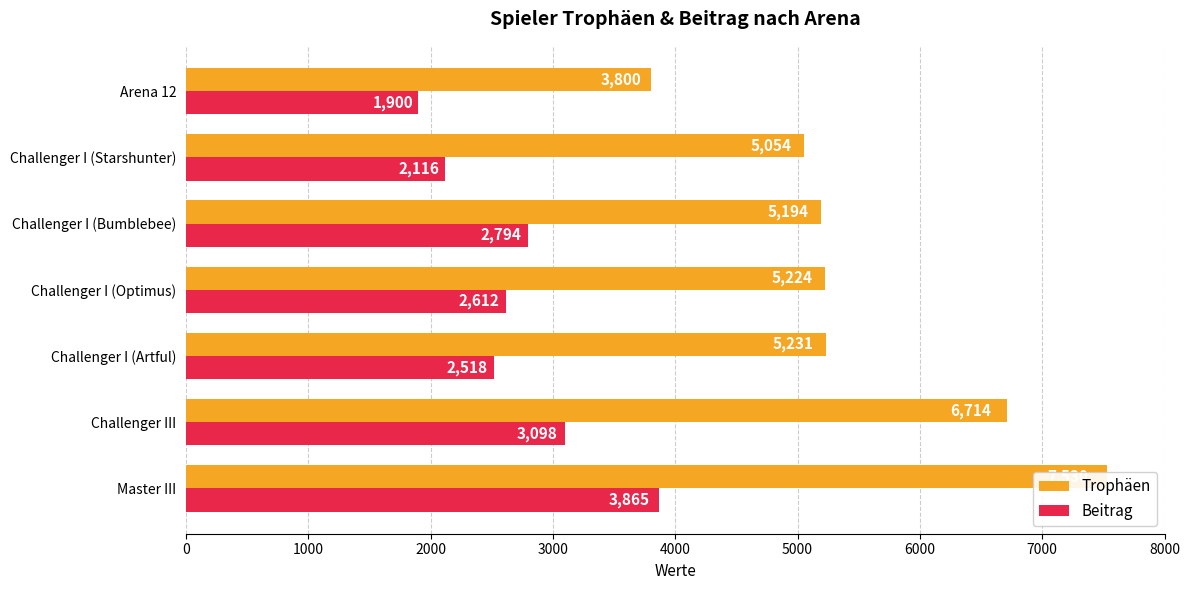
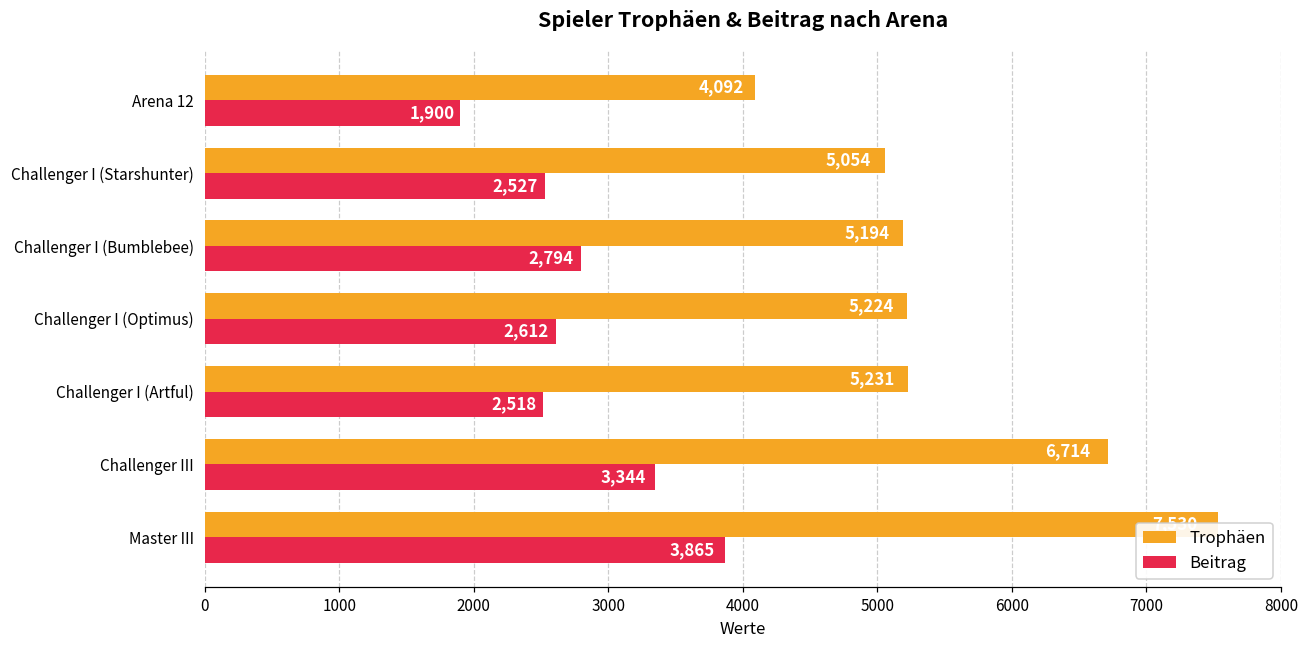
  {
    "Trophäen": {
-     "Arena 12": "3,800",
+     "Arena 12": "4,092",
      "Challenger I (Starshunter)": "5,054",
      "Challenger I (Bumblebee)": "5,194",
      "Challenger I (Optimus)": "5,224",
      "Challenger I (Artful)": "5,231",
      "Challenger III": "6,714"
    },
    "Beitrag": {
      "Arena 12": "1,900",
-     "Challenger I (Starshunter)": "2,116",
+     "Challenger I (Starshunter)": "2,527",
      "Challenger I (Bumblebee)": "2,794",
      "Challenger I (Optimus)": "2,612",
      "Challenger I (Artful)": "2,518",
-     "Challenger III": "3,098",
+     "Challenger III": "3,344",
      "Master III": "3,865"
    }
  }
